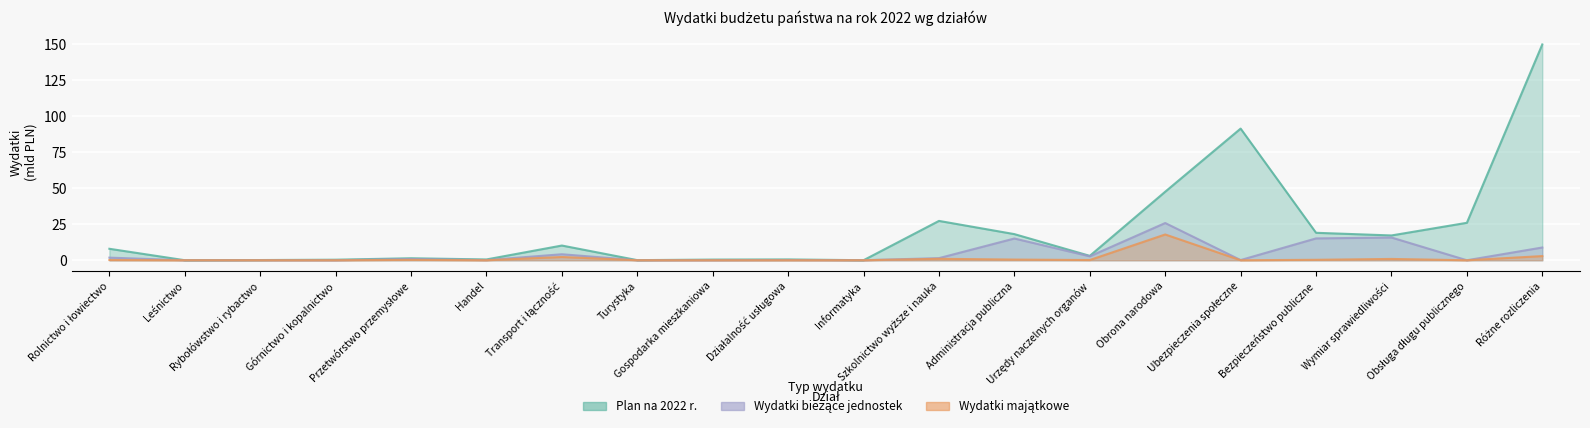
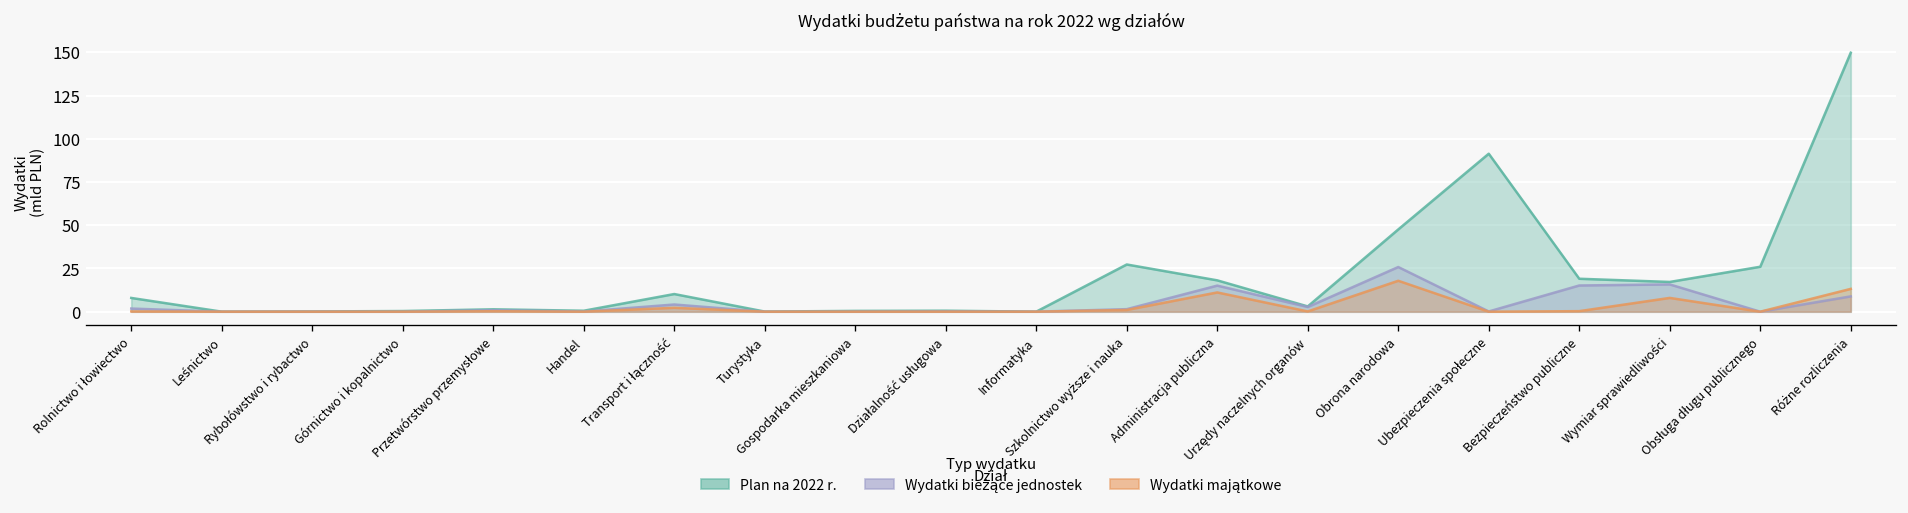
  {
    "Wydatki majątkowe": {
      "Transport i łączność": 2,
-     "Administracja publiczna": 0,
+     "Administracja publiczna": 11,
      "Urzędy naczelnych organów": 0,
      "Obrona narodowa": 18,
      "Bezpieczeństwo publiczne": 0,
-     "Wymiar sprawiedliwości": 1,
-     "Różne rozliczenia": 3
+     "Wymiar sprawiedliwości": 8,
+     "Różne rozliczenia": 13
    }
  }
